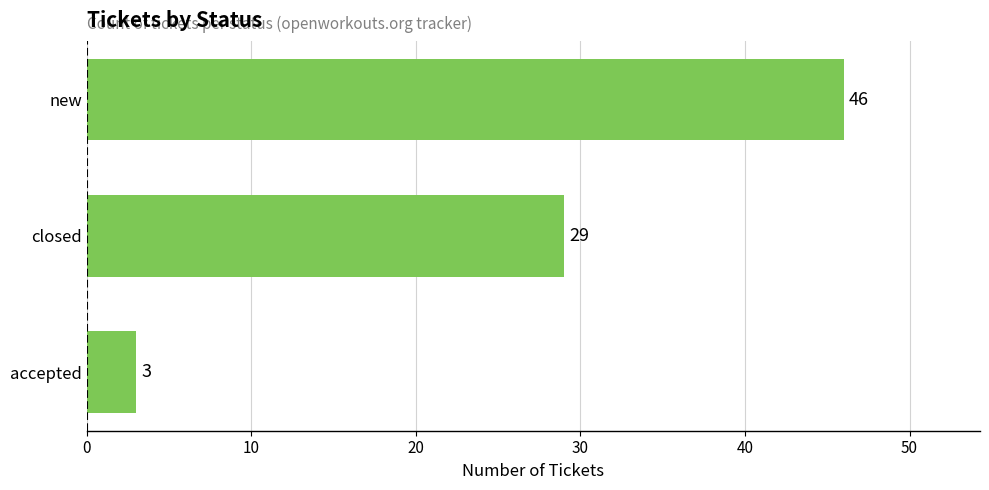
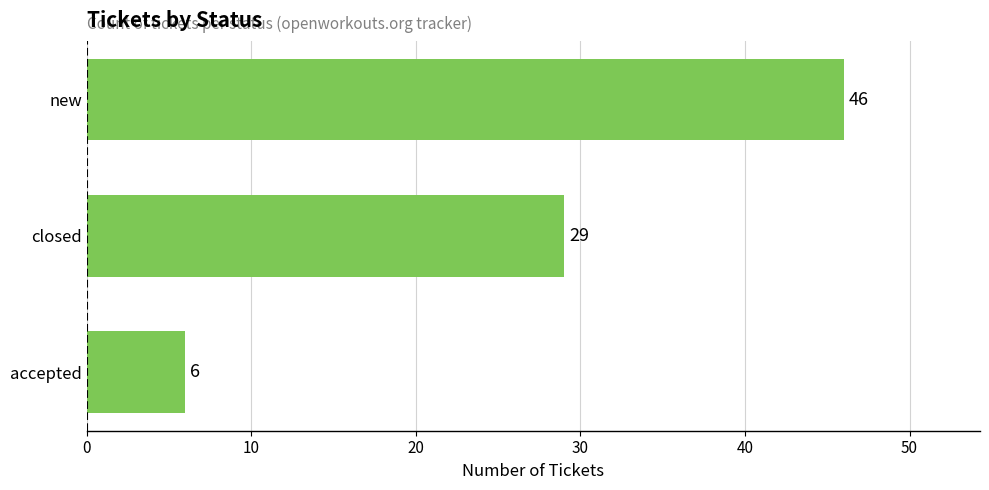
  {
    "new": 46,
    "closed": 29,
-   "accepted": 3
+   "accepted": 6
  }
